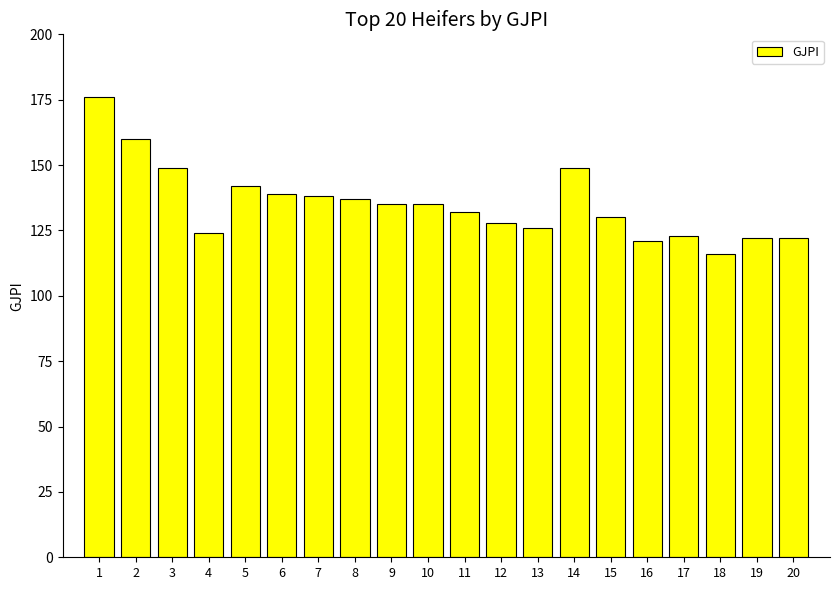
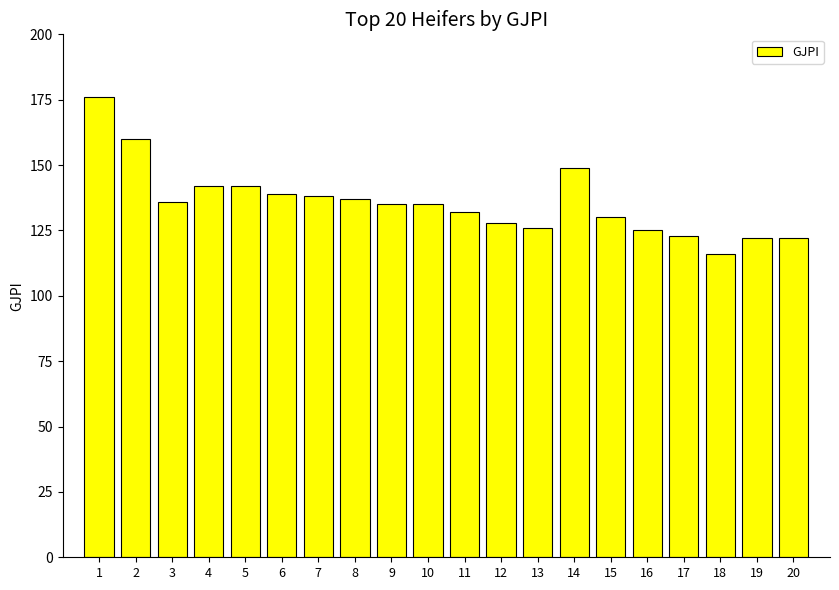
  {
    "1": 176,
    "2": 160,
-   "3": 149,
-   "4": 124,
+   "3": 136,
+   "4": 142,
    "5": 142,
    "6": 139,
    "7": 138,
    "8": 137,
    "9": 135,
    "10": 135,
    "11": 132,
    "12": 128,
    "13": 126,
    "14": 149,
    "15": 130,
-   "16": 121,
+   "16": 125,
    "17": 123,
    "18": 116,
    "19": 122,
    "20": 122
  }
